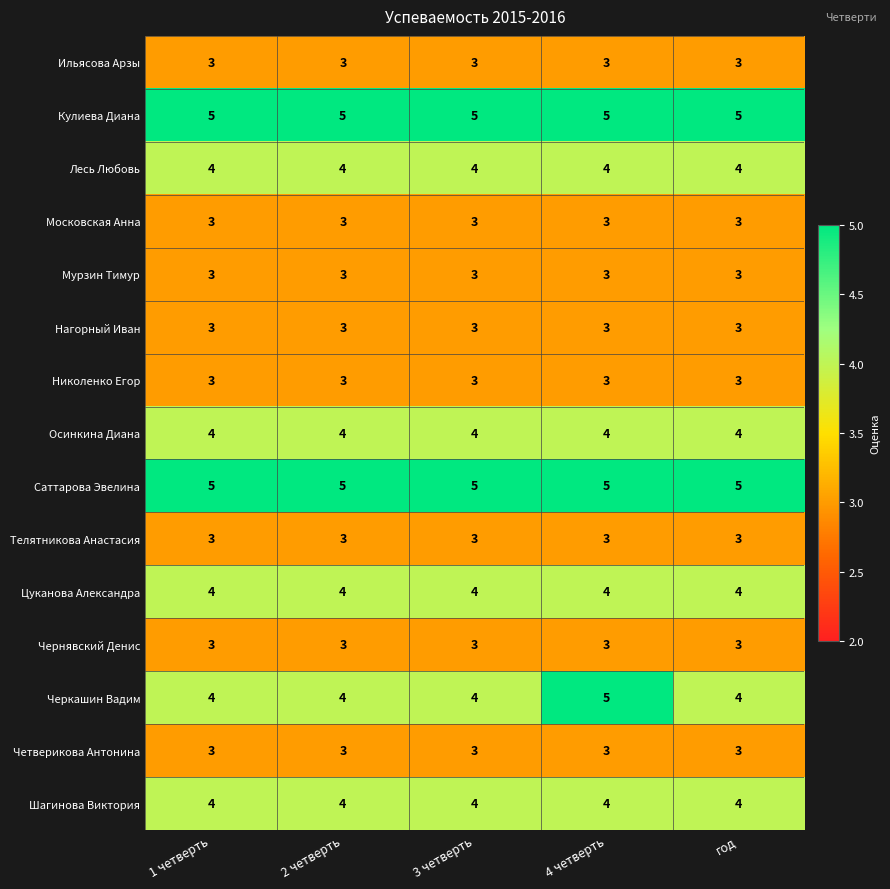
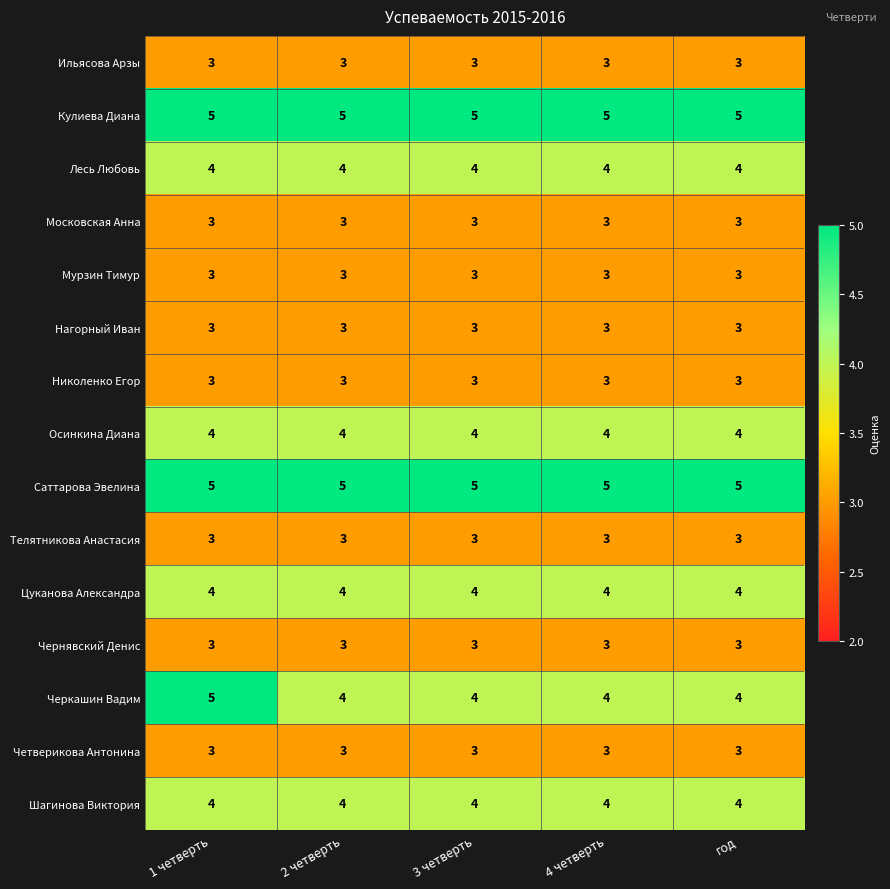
  {
    "Ильясова Арзы": {
      "1 четверть": 3,
      "2 четверть": 3,
      "3 четверть": 3,
      "4 четверть": 3,
      "год": 3
    },
    "Кулиева Диана": {
      "1 четверть": 5,
      "2 четверть": 5,
      "3 четверть": 5,
      "4 четверть": 5,
      "год": 5
    },
    "Лесь Любовь": {
      "1 четверть": 4,
      "2 четверть": 4,
      "3 четверть": 4,
      "4 четверть": 4,
      "год": 4
    },
    "Московская Анна": {
      "1 четверть": 3,
      "2 четверть": 3,
      "3 четверть": 3,
      "4 четверть": 3,
      "год": 3
    },
    "Мурзин Тимур": {
      "1 четверть": 3,
      "2 четверть": 3,
      "3 четверть": 3,
      "4 четверть": 3,
      "год": 3
    },
    "Нагорный Иван": {
      "1 четверть": 3,
      "2 четверть": 3,
      "3 четверть": 3,
      "4 четверть": 3,
      "год": 3
    },
    "Николенко Егор": {
      "1 четверть": 3,
      "2 четверть": 3,
      "3 четверть": 3,
      "4 четверть": 3,
      "год": 3
    },
    "Осинкина Диана": {
      "1 четверть": 4,
      "2 четверть": 4,
      "3 четверть": 4,
      "4 четверть": 4,
      "год": 4
    },
    "Саттарова Эвелина": {
      "1 четверть": 5,
      "2 четверть": 5,
      "3 четверть": 5,
      "4 четверть": 5,
      "год": 5
    },
    "Телятникова Анастасия": {
      "1 четверть": 3,
      "2 четверть": 3,
      "3 четверть": 3,
      "4 четверть": 3,
      "год": 3
    },
    "Цуканова Александра": {
      "1 четверть": 4,
      "2 четверть": 4,
      "3 четверть": 4,
      "4 четверть": 4,
      "год": 4
    },
    "Чернявский Денис": {
      "1 четверть": 3,
      "2 четверть": 3,
      "3 четверть": 3,
      "4 четверть": 3,
      "год": 3
    },
    "Черкашин Вадим": {
-     "1 четверть": 4,
+     "1 четверть": 5,
      "2 четверть": 4,
      "3 четверть": 4,
-     "4 четверть": 5,
+     "4 четверть": 4,
      "год": 4
    },
    "Четверикова Антонина": {
      "1 четверть": 3,
      "2 четверть": 3,
      "3 четверть": 3,
      "4 четверть": 3,
      "год": 3
    },
    "Шагинова Виктория": {
      "1 четверть": 4,
      "2 четверть": 4,
      "3 четверть": 4,
      "4 четверть": 4,
      "год": 4
    }
  }
